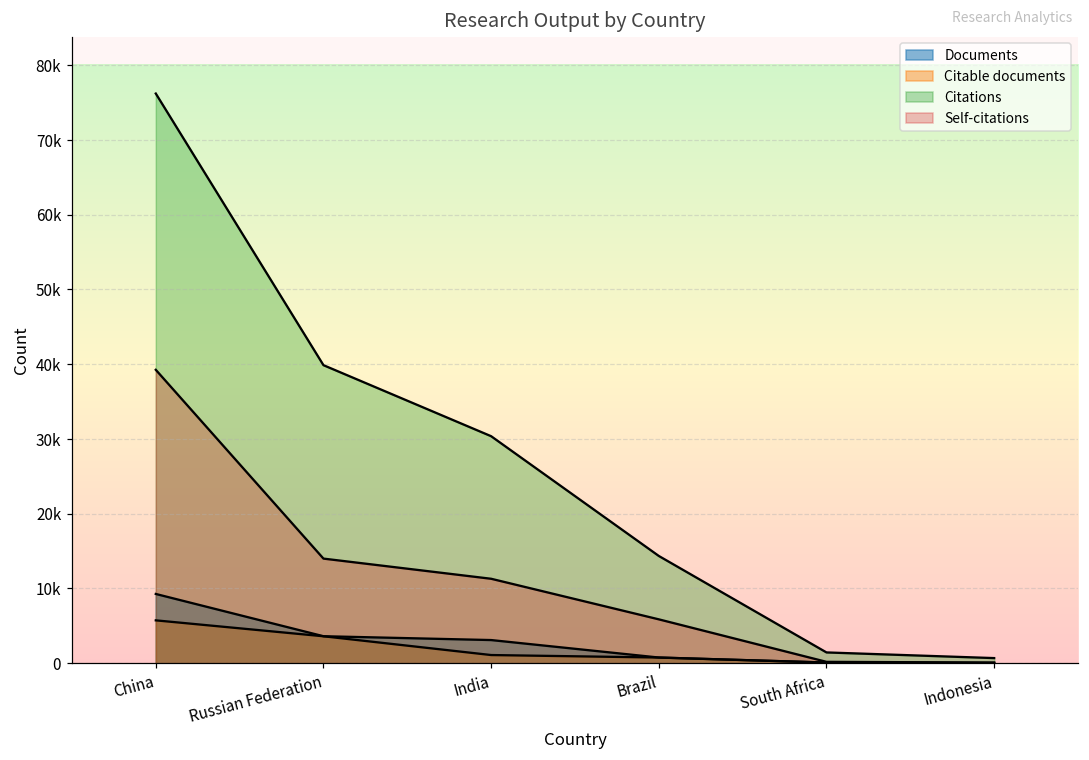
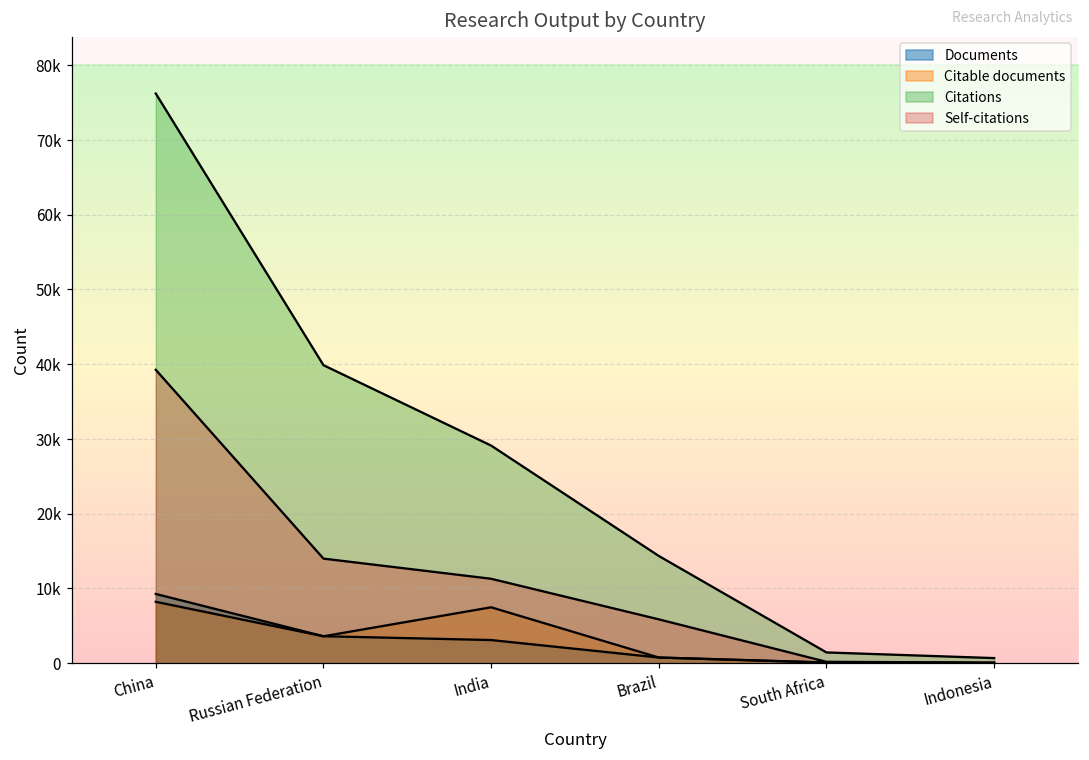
  {
    "Documents": {
      "China": 9000,
      "India": 3000
    },
    "Citable documents": {
-     "China": 6000,
-     "India": 1000
+     "China": 8000,
+     "India": 7000
    },
    "Citations": {
      "China": 76000,
      "Russian Federation": 40000,
-     "India": 30000,
+     "India": 29000,
      "Brazil": 14000,
      "South Africa": 1000,
      "Indonesia": 1000
    },
    "Self-citations": {
      "China": 39000,
      "Russian Federation": 14000,
      "India": 11000,
      "Brazil": 6000
    }
  }
